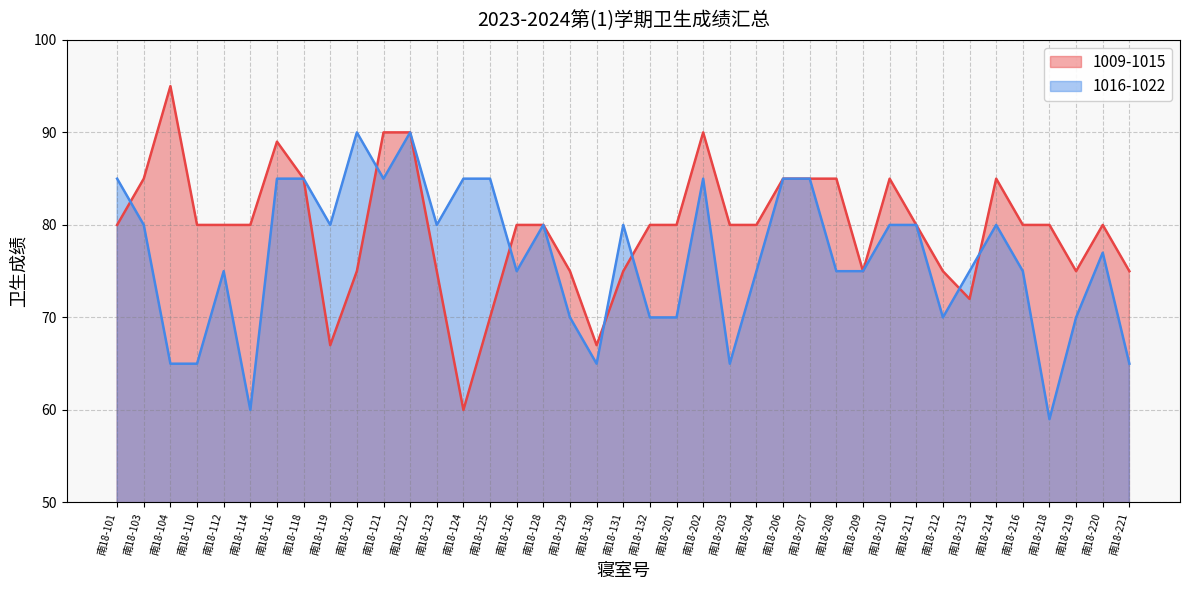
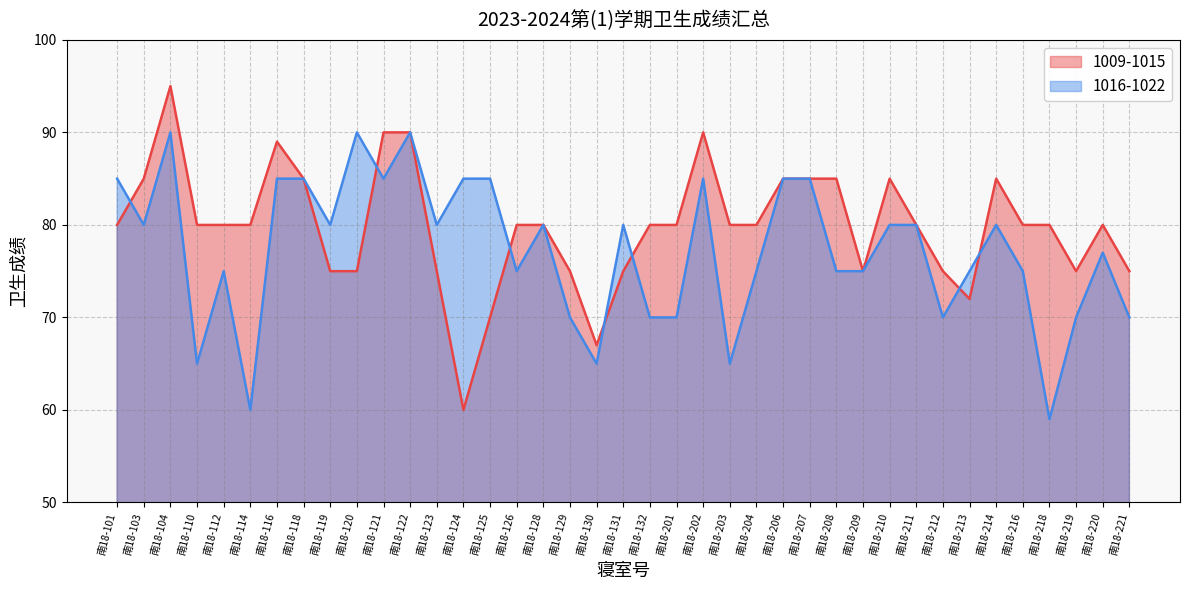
  {
    "1009-1015": {
      "南18-101": 80,
      "南18-103": 85,
      "南18-104": 95,
      "南18-110": 80,
      "南18-112": 80,
      "南18-114": 80,
      "南18-116": 89,
-     "南18-119": 67,
+     "南18-119": 75,
      "南18-120": 75,
      "南18-121": 90,
      "南18-123": 75,
      "南18-124": 60,
      "南18-125": 70,
      "南18-126": 80,
      "南18-129": 75,
      "南18-130": 67,
      "南18-131": 75,
      "南18-132": 80,
      "南18-201": 80,
      "南18-202": 90,
      "南18-203": 80,
      "南18-204": 80,
      "南18-208": 85,
      "南18-210": 85,
      "南18-212": 75,
      "南18-213": 72,
      "南18-214": 85,
      "南18-216": 80,
      "南18-218": 80,
      "南18-219": 75,
      "南18-220": 80,
      "南18-221": 75
    },
    "1016-1022": {
      "南18-101": 85,
      "南18-103": 80,
-     "南18-104": 65,
+     "南18-104": 90,
      "南18-110": 65,
      "南18-112": 75,
      "南18-114": 60,
      "南18-116": 85,
      "南18-119": 80,
      "南18-120": 90,
      "南18-121": 85,
      "南18-123": 80,
      "南18-124": 85,
      "南18-125": 85,
      "南18-126": 75,
      "南18-129": 70,
      "南18-130": 65,
      "南18-131": 80,
      "南18-132": 70,
      "南18-201": 70,
      "南18-202": 85,
      "南18-203": 65,
      "南18-204": 75,
      "南18-208": 75,
      "南18-210": 80,
      "南18-212": 70,
      "南18-213": 75,
      "南18-214": 80,
      "南18-216": 75,
      "南18-218": 59,
      "南18-219": 70,
      "南18-220": 77,
-     "南18-221": 65
+     "南18-221": 70
    }
  }
